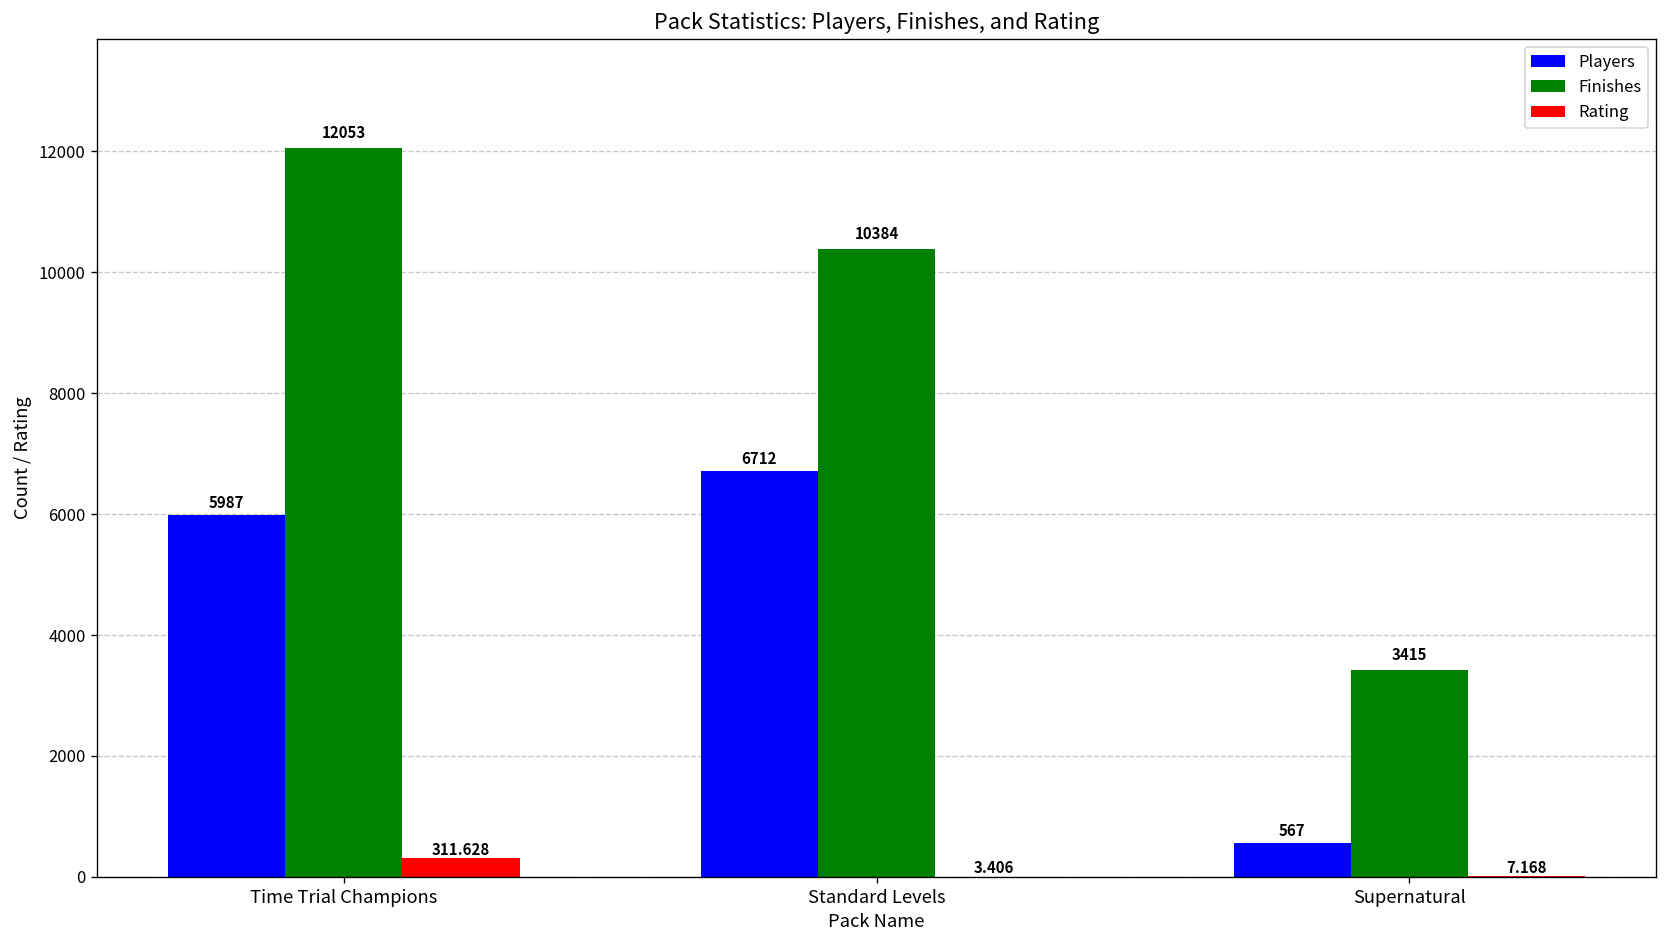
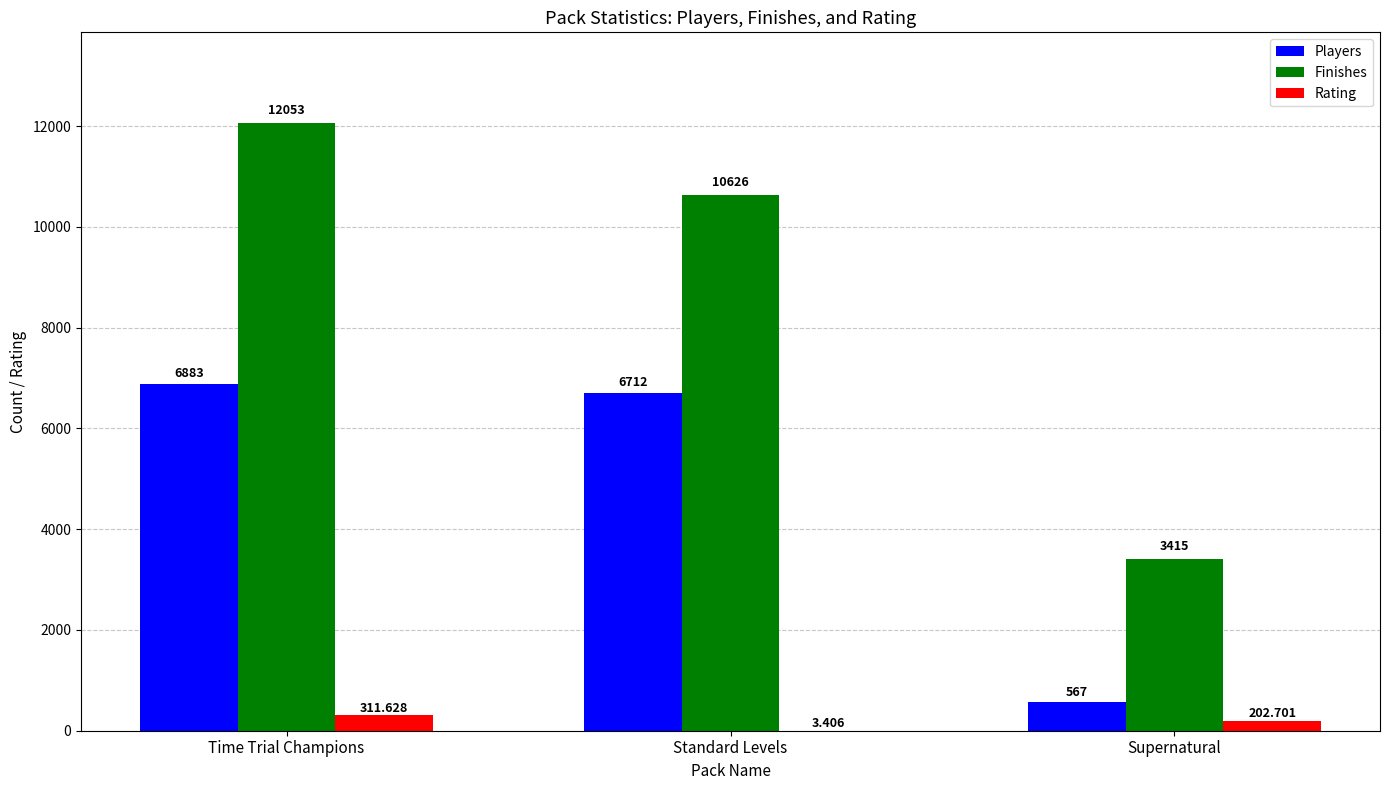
  {
    "Players": {
-     "Time Trial Champions": 5987,
+     "Time Trial Champions": 6883,
      "Standard Levels": 6712,
      "Supernatural": 567
    },
    "Finishes": {
      "Time Trial Champions": 12053,
-     "Standard Levels": 10384,
+     "Standard Levels": 10626,
      "Supernatural": 3415
    },
    "Rating": {
      "Time Trial Champions": 311.628,
      "Standard Levels": 3.406,
-     "Supernatural": 7.168
+     "Supernatural": 202.701
    }
  }
